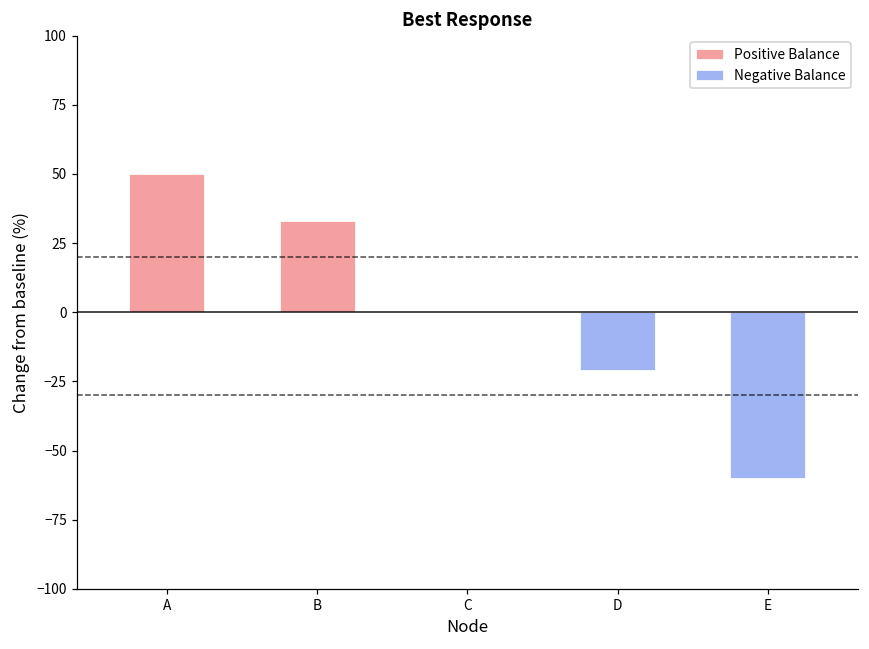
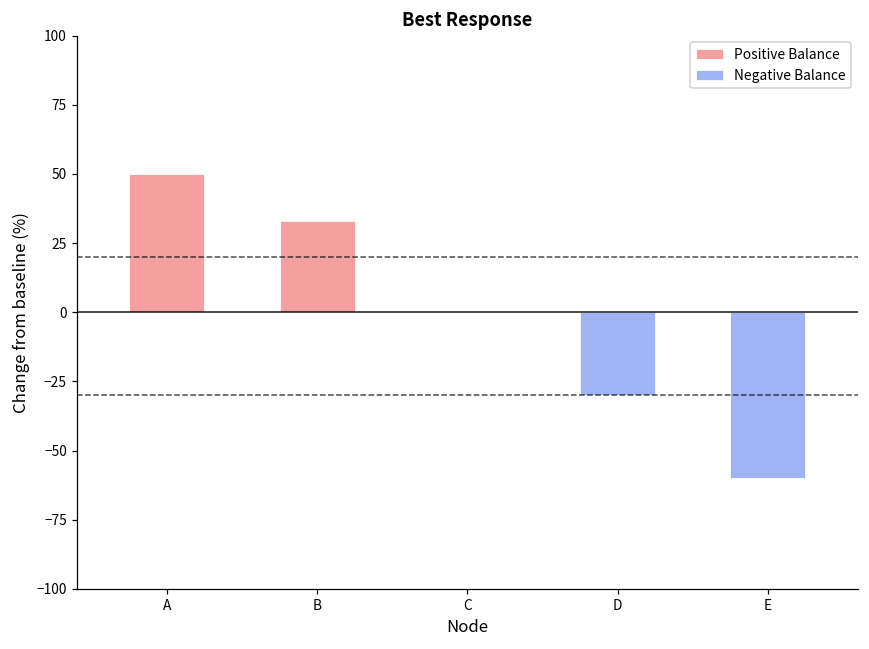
  {
    "Positive Balance": {
      "A": 50,
      "B": 33,
      "C": 0,
      "D": 0,
      "E": 0
    },
    "Negative Balance": {
      "A": 0,
      "B": 0,
      "C": 0,
-     "D": -21,
+     "D": -30,
      "E": -60
    }
  }
